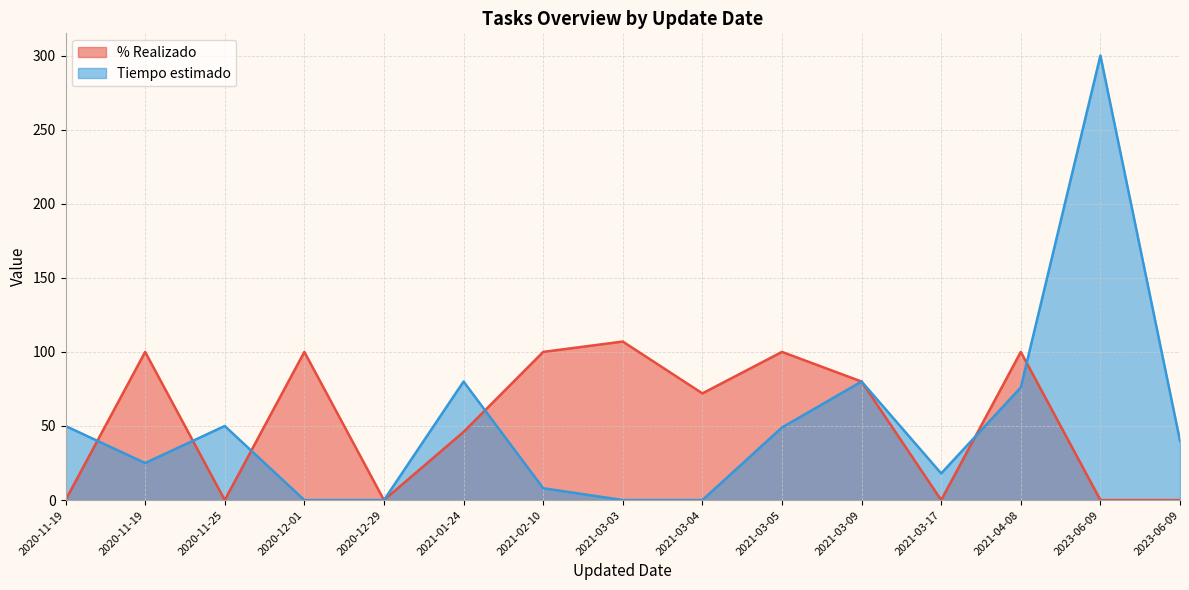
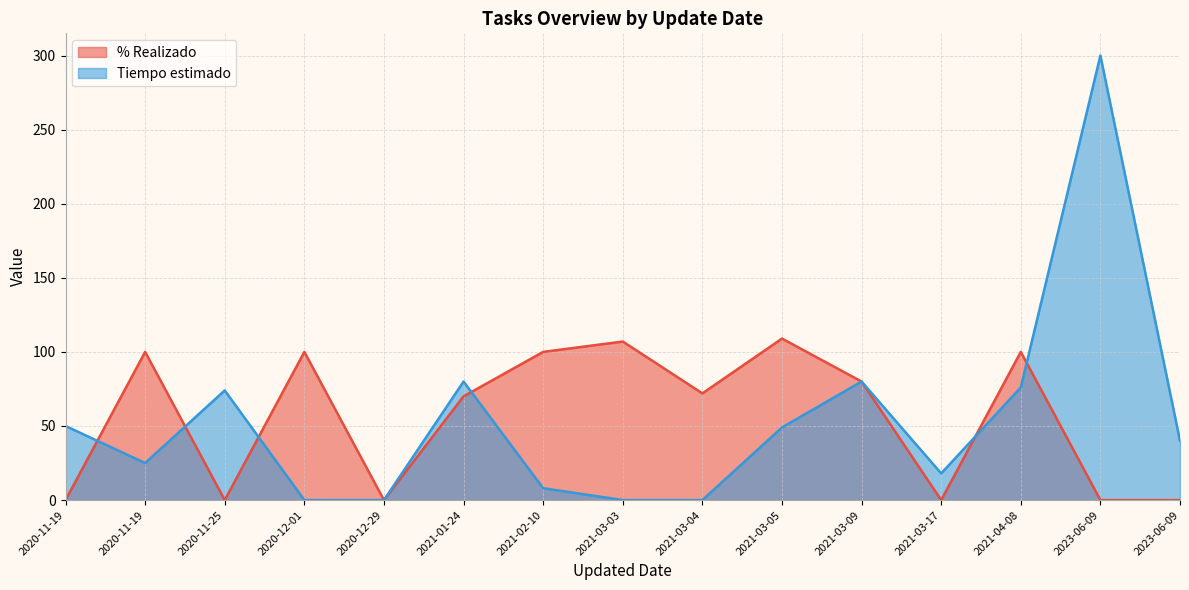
  {
    "% Realizado": {
      "2020-11-25": 0,
      "2020-12-01": 100,
-     "2021-01-24": 46,
+     "2021-01-24": 70,
      "2021-02-10": 100,
      "2021-03-03": 107,
      "2021-03-04": 72,
-     "2021-03-05": 100,
+     "2021-03-05": 109,
      "2021-03-17": 0,
      "2021-04-08": 100
    },
    "Tiempo estimado": {
-     "2020-11-25": 50,
+     "2020-11-25": 74,
      "2020-12-01": 0,
      "2021-01-24": 80,
      "2021-02-10": 8,
      "2021-03-03": 0,
      "2021-03-04": 0,
      "2021-03-05": 49,
      "2021-03-17": 18,
      "2021-04-08": 76
    }
  }
